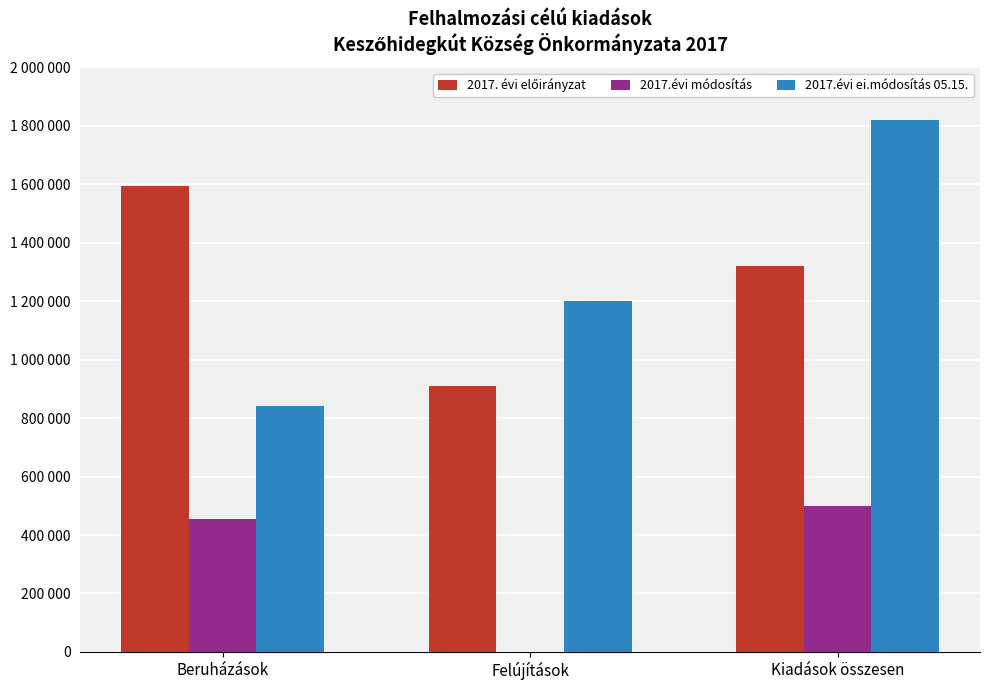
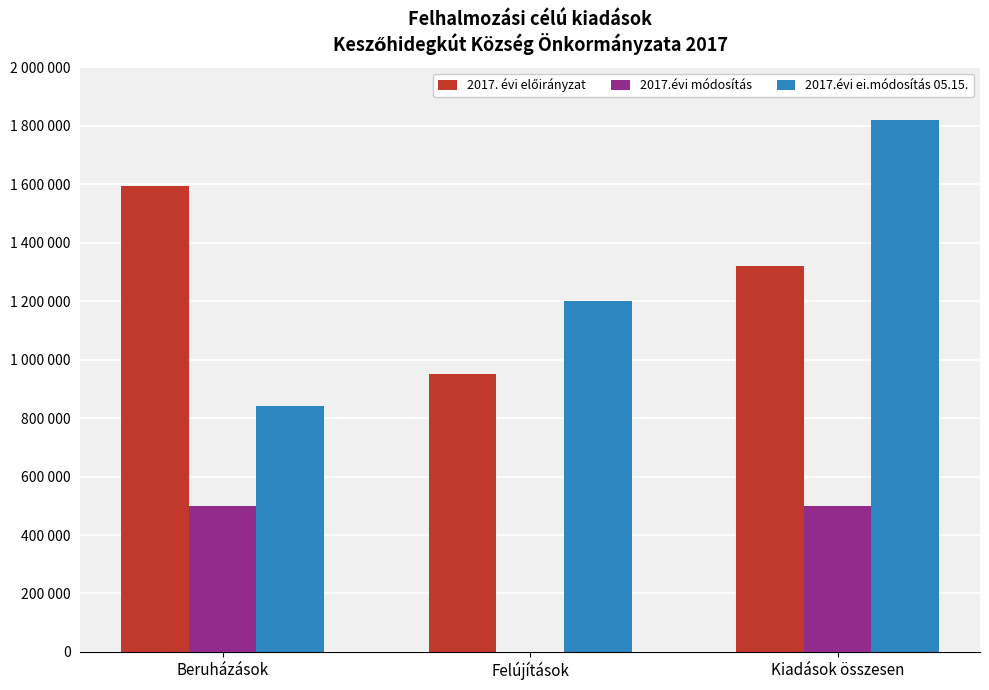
  {
    "2017. évi előirányzat": {
      "Beruházások": 1590000,
-     "Felújítások": 910000,
+     "Felújítások": 950000,
      "Kiadások összesen": 1320000
    },
    "2017.évi módosítás": {
-     "Beruházások": 450000,
+     "Beruházások": 500000,
      "Felújítások": 0,
      "Kiadások összesen": 500000
    },
    "2017.évi ei.módosítás 05.15.": {
      "Beruházások": 840000,
      "Felújítások": 1200000,
      "Kiadások összesen": 1820000
    }
  }
